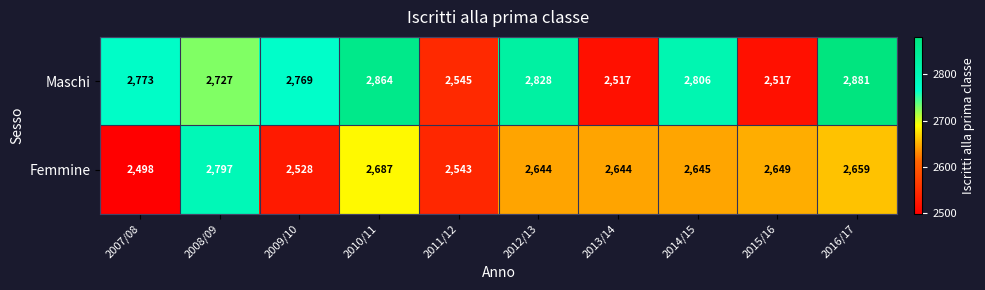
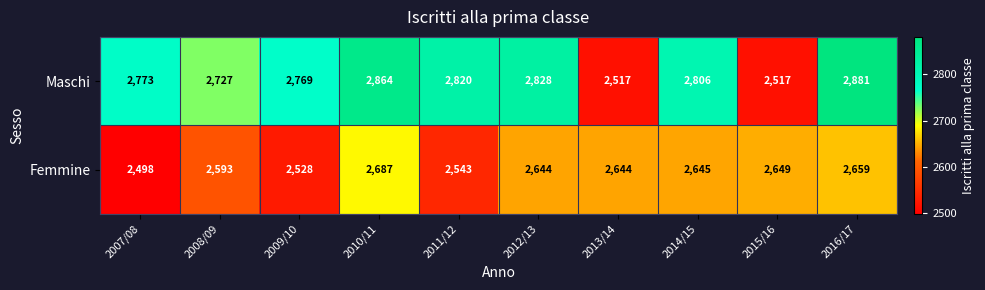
  {
    "Maschi": {
      "2007/08": "2,773",
      "2008/09": "2,727",
      "2009/10": "2,769",
      "2010/11": "2,864",
-     "2011/12": "2,545",
+     "2011/12": "2,820",
      "2012/13": "2,828",
      "2013/14": "2,517",
      "2014/15": "2,806",
      "2015/16": "2,517",
      "2016/17": "2,881"
    },
    "Femmine": {
      "2007/08": "2,498",
-     "2008/09": "2,797",
+     "2008/09": "2,593",
      "2009/10": "2,528",
      "2010/11": "2,687",
      "2011/12": "2,543",
      "2012/13": "2,644",
      "2013/14": "2,644",
      "2014/15": "2,645",
      "2015/16": "2,649",
      "2016/17": "2,659"
    }
  }
